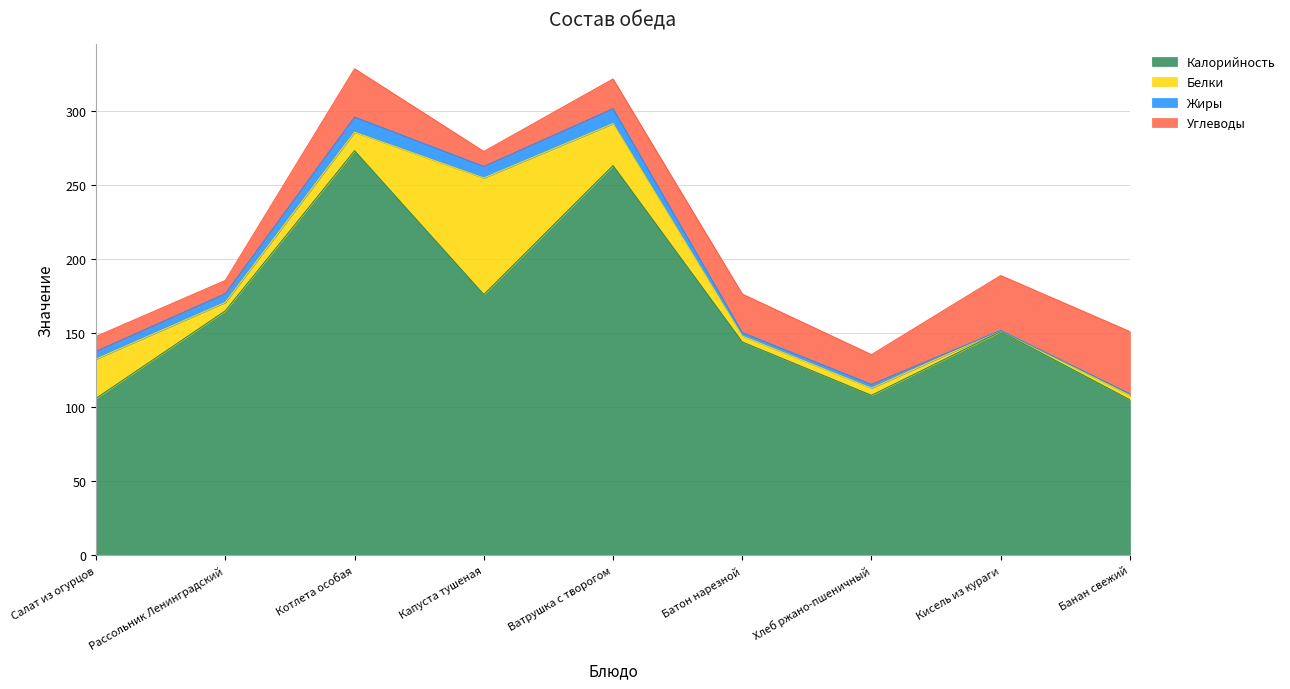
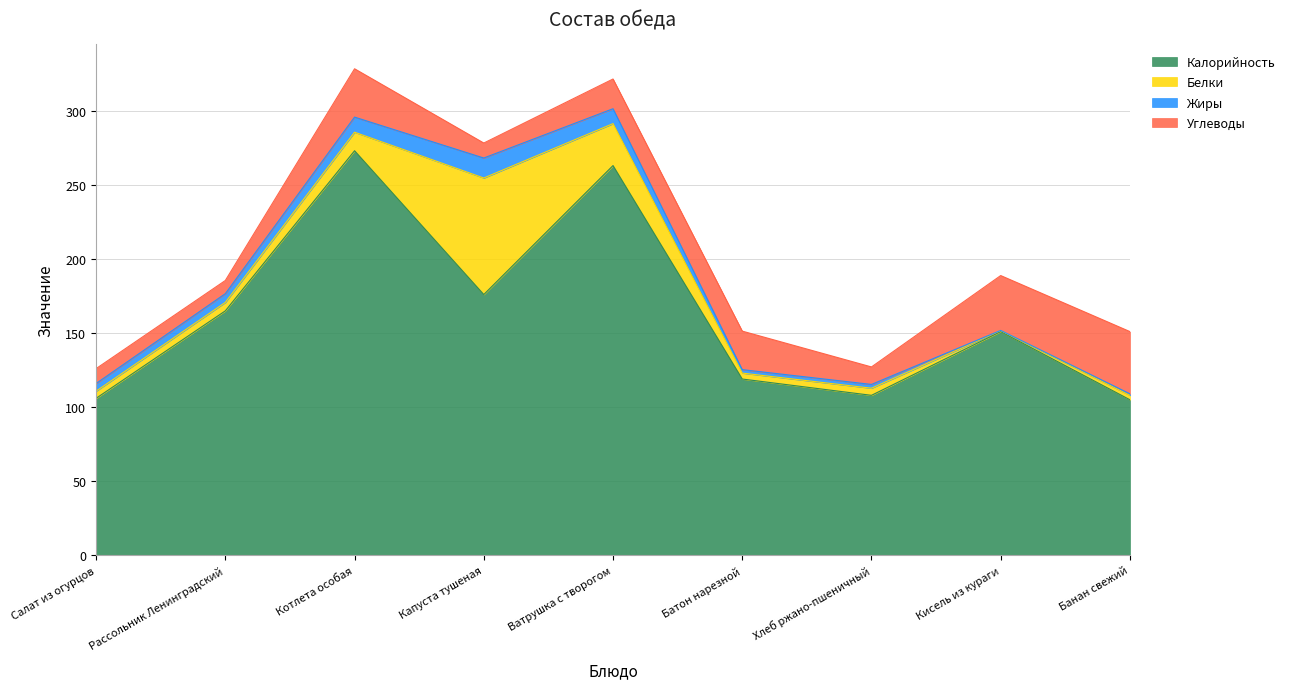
  {
    "Калорийность": {
      "Салат из огурцов": 106,
      "Рассольник Ленинградский": 165,
      "Котлета особая": 273,
      "Капуста тушеная": 176,
      "Ватрушка с творогом": 263,
-     "Батон нарезной": 144,
+     "Батон нарезной": 119,
      "Хлеб ржано-пшеничный": 108,
      "Банан свежий": 105
    },
    "Белки": {
-     "Салат из огурцов": 27,
+     "Салат из огурцов": 5,
      "Рассольник Ленинградский": 6,
      "Котлета особая": 13,
      "Капуста тушеная": 79,
      "Ватрушка с творогом": 28,
      "Батон нарезной": 4,
      "Хлеб ржано-пшеничный": 5
    },
    "Жиры": {
      "Салат из огурцов": 5,
      "Рассольник Ленинградский": 6,
      "Котлета особая": 10,
-     "Капуста тушеная": 8,
+     "Капуста тушеная": 14,
      "Ватрушка с творогом": 10,
      "Батон нарезной": 2,
      "Хлеб ржано-пшеничный": 3
    },
    "Углеводы": {
      "Салат из огурцов": 10,
      "Рассольник Ленинградский": 9,
      "Котлета особая": 33,
      "Капуста тушеная": 10,
      "Ватрушка с творогом": 20,
      "Батон нарезной": 26,
-     "Хлеб ржано-пшеничный": 20,
+     "Хлеб ржано-пшеничный": 12,
      "Кисель из кураги": 37,
      "Банан свежий": 42
    }
  }
